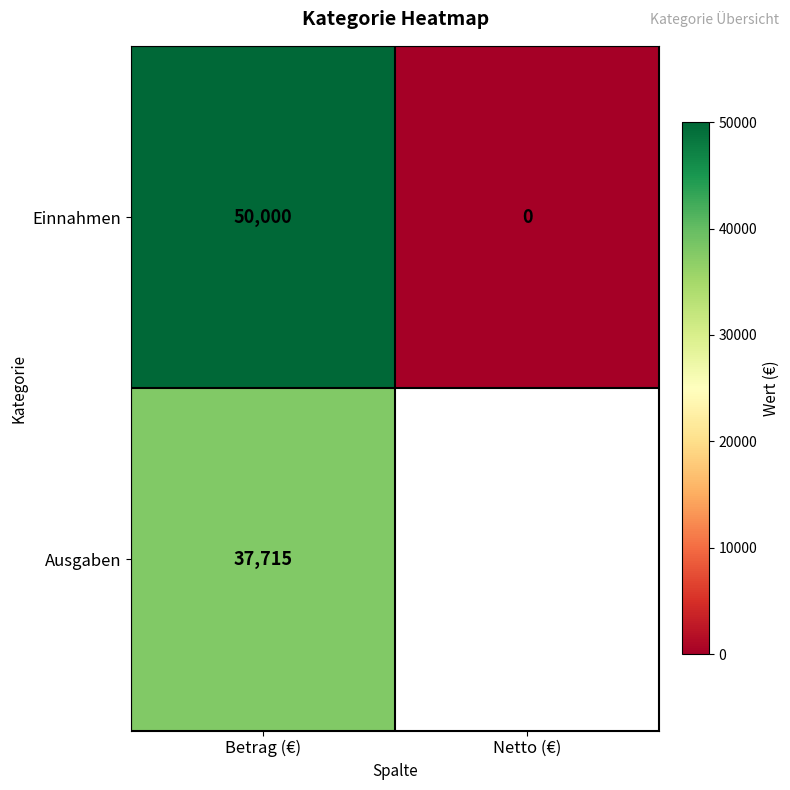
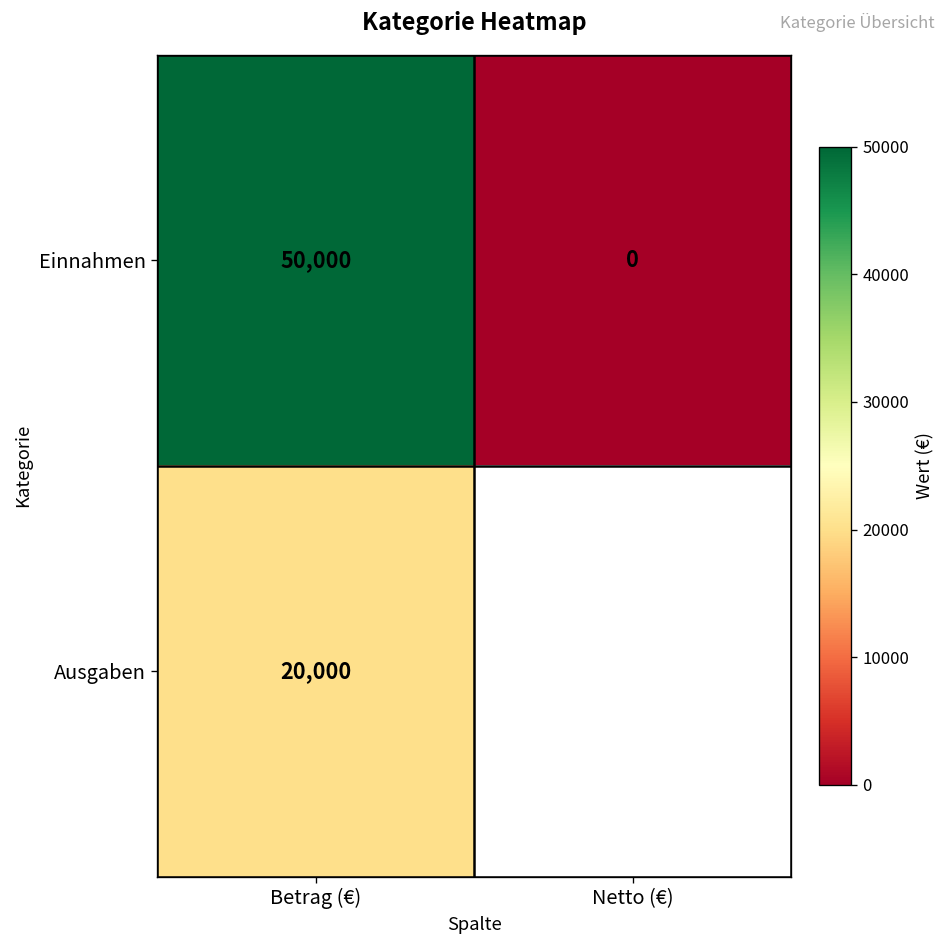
  {
    "Einnahmen": {
      "Betrag (€)": "50,000",
      "Netto (€)": "0"
    },
    "Ausgaben": {
-     "Betrag (€)": "37,715"
+     "Betrag (€)": "20,000"
    }
  }
